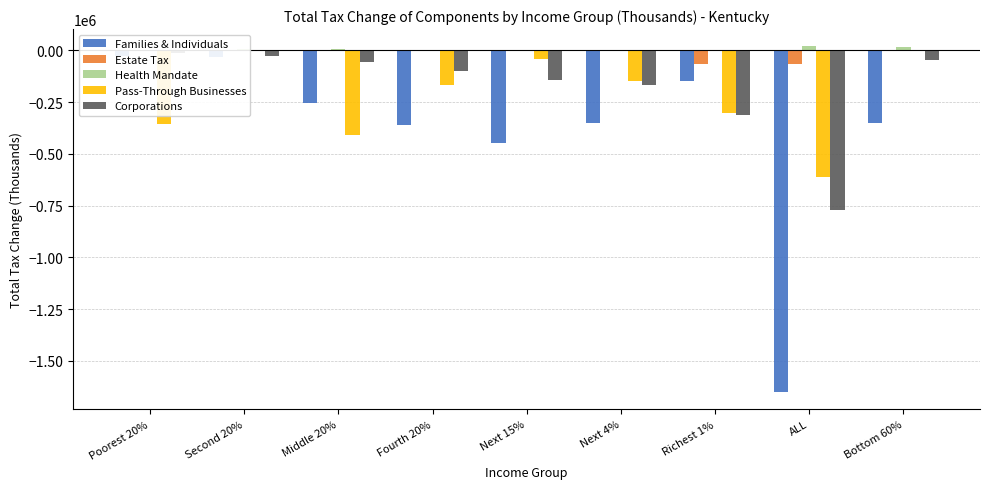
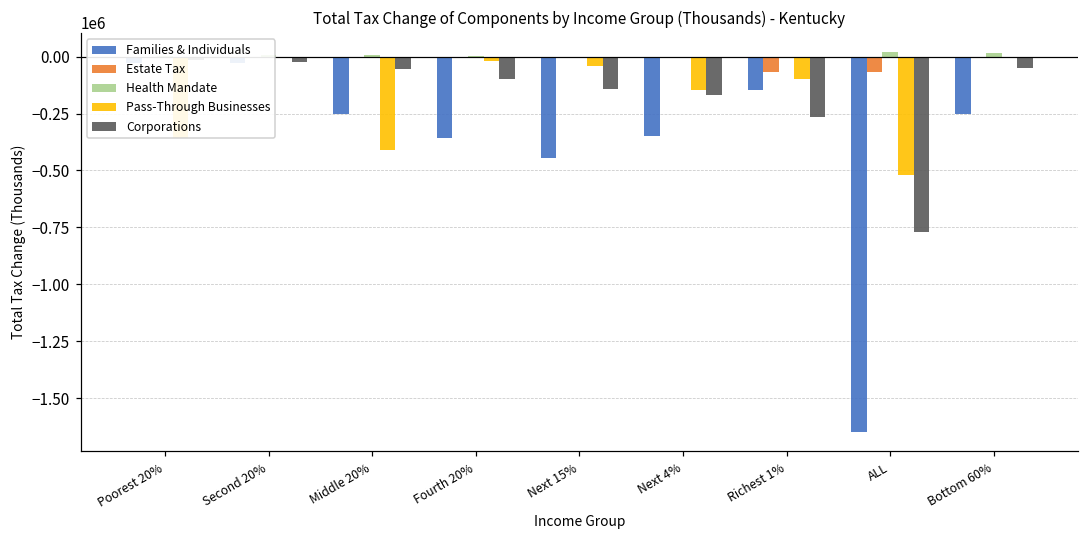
  {
    "Families & Individuals": {
      "Middle 20%": -250000,
      "Fourth 20%": -360000,
      "Next 15%": -450000,
      "Next 4%": -350000,
      "Richest 1%": -150000,
      "ALL": -1650000,
-     "Bottom 60%": -350000
+     "Bottom 60%": -250000
    },
    "Estate Tax": {
      "Middle 20%": 0,
      "Fourth 20%": 0,
      "Next 15%": 0,
      "Next 4%": 0,
      "Richest 1%": -70000,
      "ALL": -70000,
      "Bottom 60%": 0
    },
    "Health Mandate": {
      "Next 4%": 0,
      "Richest 1%": 0,
      "ALL": 20000,
      "Bottom 60%": 20000
    },
    "Pass-Through Businesses": {
      "Poorest 20%": -360000,
      "Middle 20%": -410000,
-     "Fourth 20%": -170000,
+     "Fourth 20%": -20000,
      "Next 15%": -40000,
      "Next 4%": -150000,
-     "Richest 1%": -300000,
-     "ALL": -610000,
+     "Richest 1%": -100000,
+     "ALL": -520000,
      "Bottom 60%": 0
    },
    "Corporations": {
      "Second 20%": -30000,
      "Middle 20%": -50000,
      "Fourth 20%": -100000,
      "Next 15%": -140000,
      "Next 4%": -170000,
-     "Richest 1%": -310000,
+     "Richest 1%": -270000,
      "ALL": -770000,
      "Bottom 60%": -50000
    }
  }
